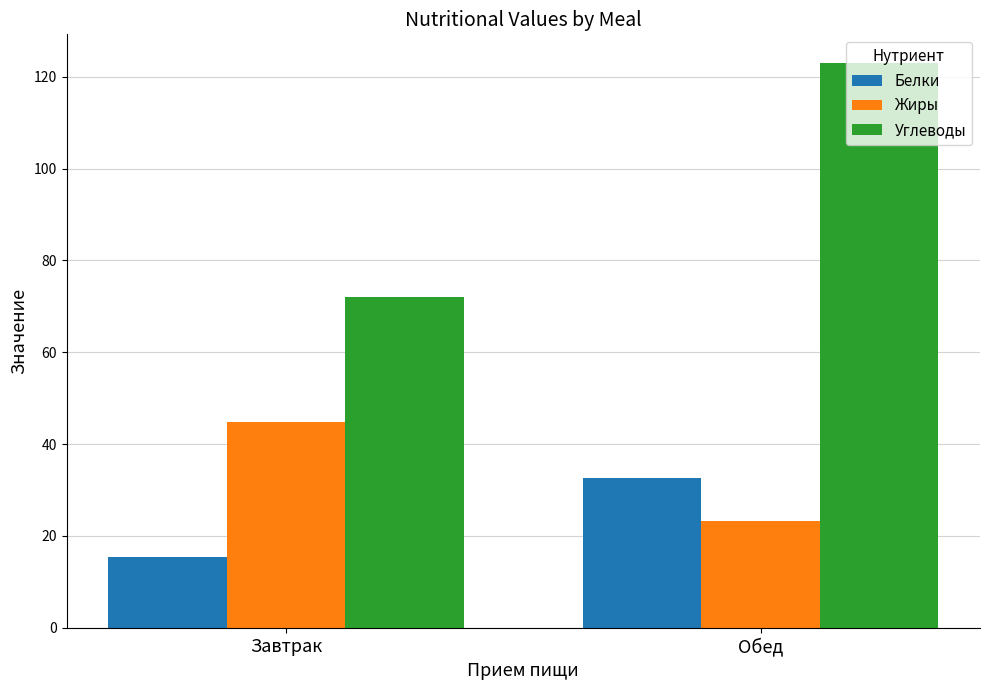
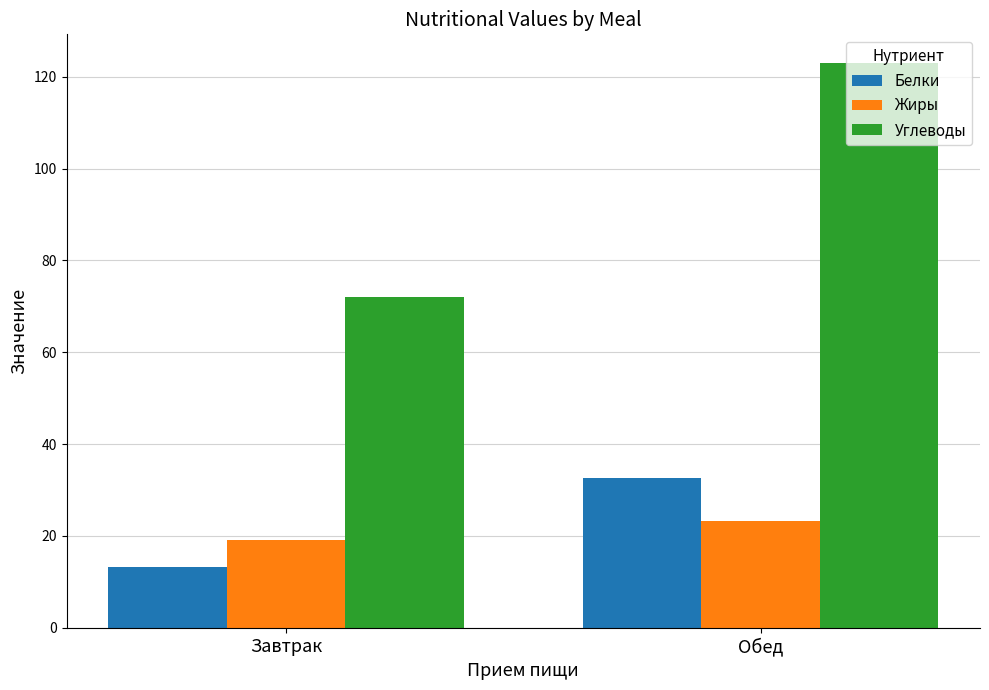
  {
    "Белки": {
-     "Завтрак": 15,
+     "Завтрак": 13,
      "Обед": 33
    },
    "Жиры": {
-     "Завтрак": 45,
+     "Завтрак": 19,
      "Обед": 23
    },
    "Углеводы": {
      "Завтрак": 72
    }
  }
